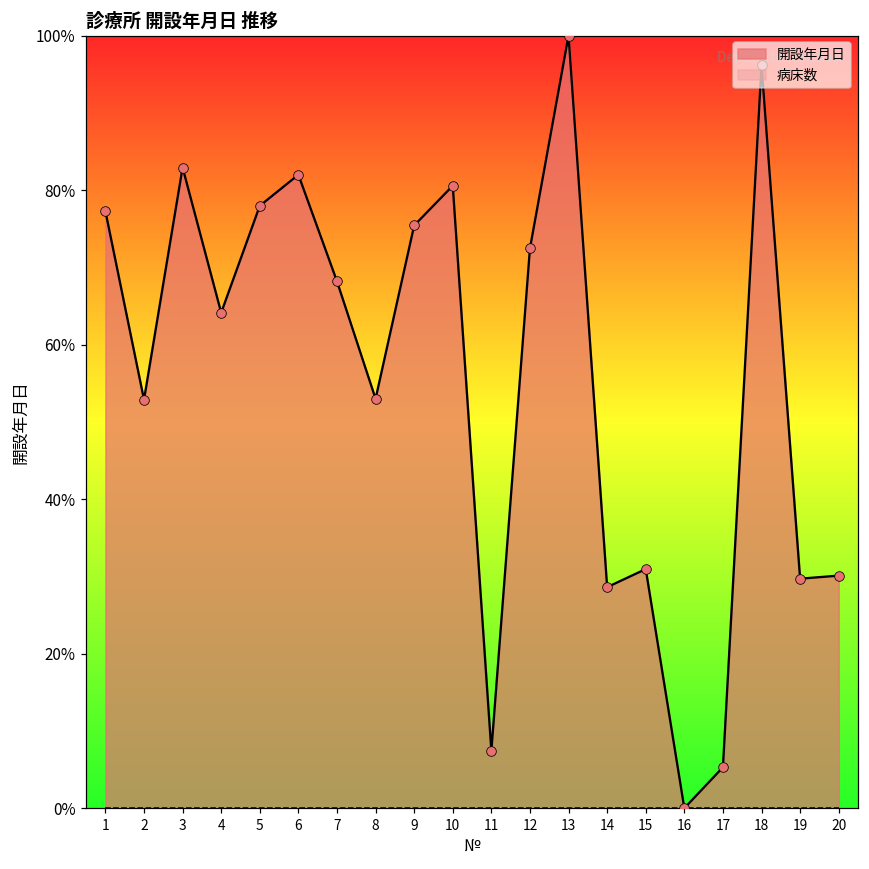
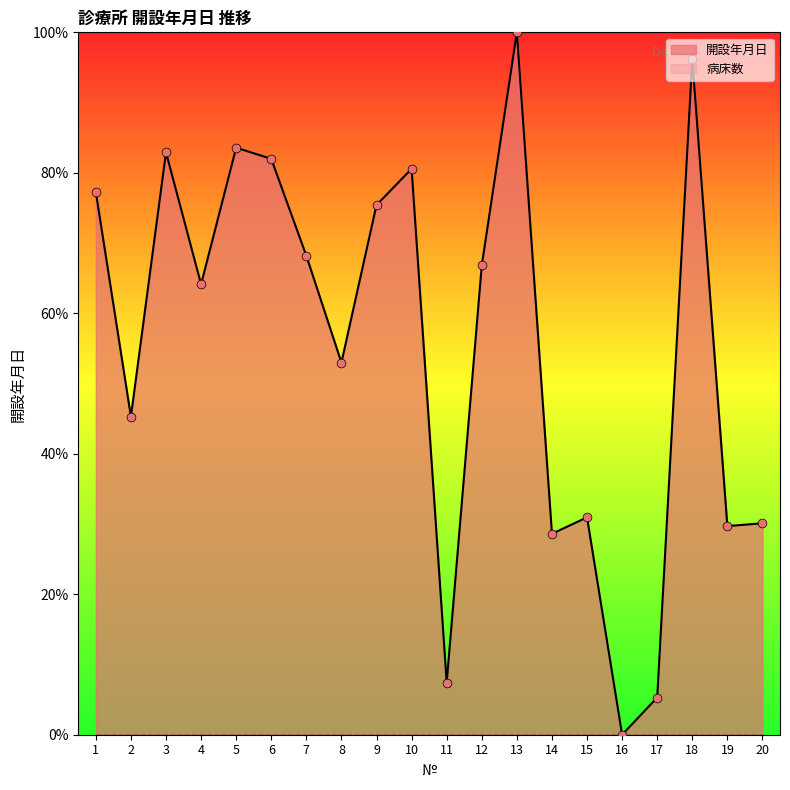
  {
    "開設年月日": {
      "1": "77%",
-     "2": "53%",
+     "2": "45%",
      "3": "83%",
      "4": "64%",
-     "5": "78%",
+     "5": "84%",
      "6": "82%",
      "7": "68%",
      "8": "53%",
      "9": "75%",
      "10": "81%",
      "11": "7%",
-     "12": "72%",
+     "12": "67%",
      "13": "100%",
      "14": "29%",
      "15": "31%",
      "17": "5%",
      "19": "30%",
      "20": "30%"
    },
    "病床数": {
      "1": "0%",
      "2": "0%",
      "3": "0%",
      "4": "0%",
      "5": "0%",
      "6": "0%",
      "7": "0%",
      "8": "0%",
      "9": "0%",
      "10": "0%",
      "11": "0%",
      "12": "0%",
      "13": "0%",
      "14": "0%",
      "15": "0%",
      "17": "0%",
      "18": "0%",
      "19": "0%",
      "20": "0%"
    }
  }
